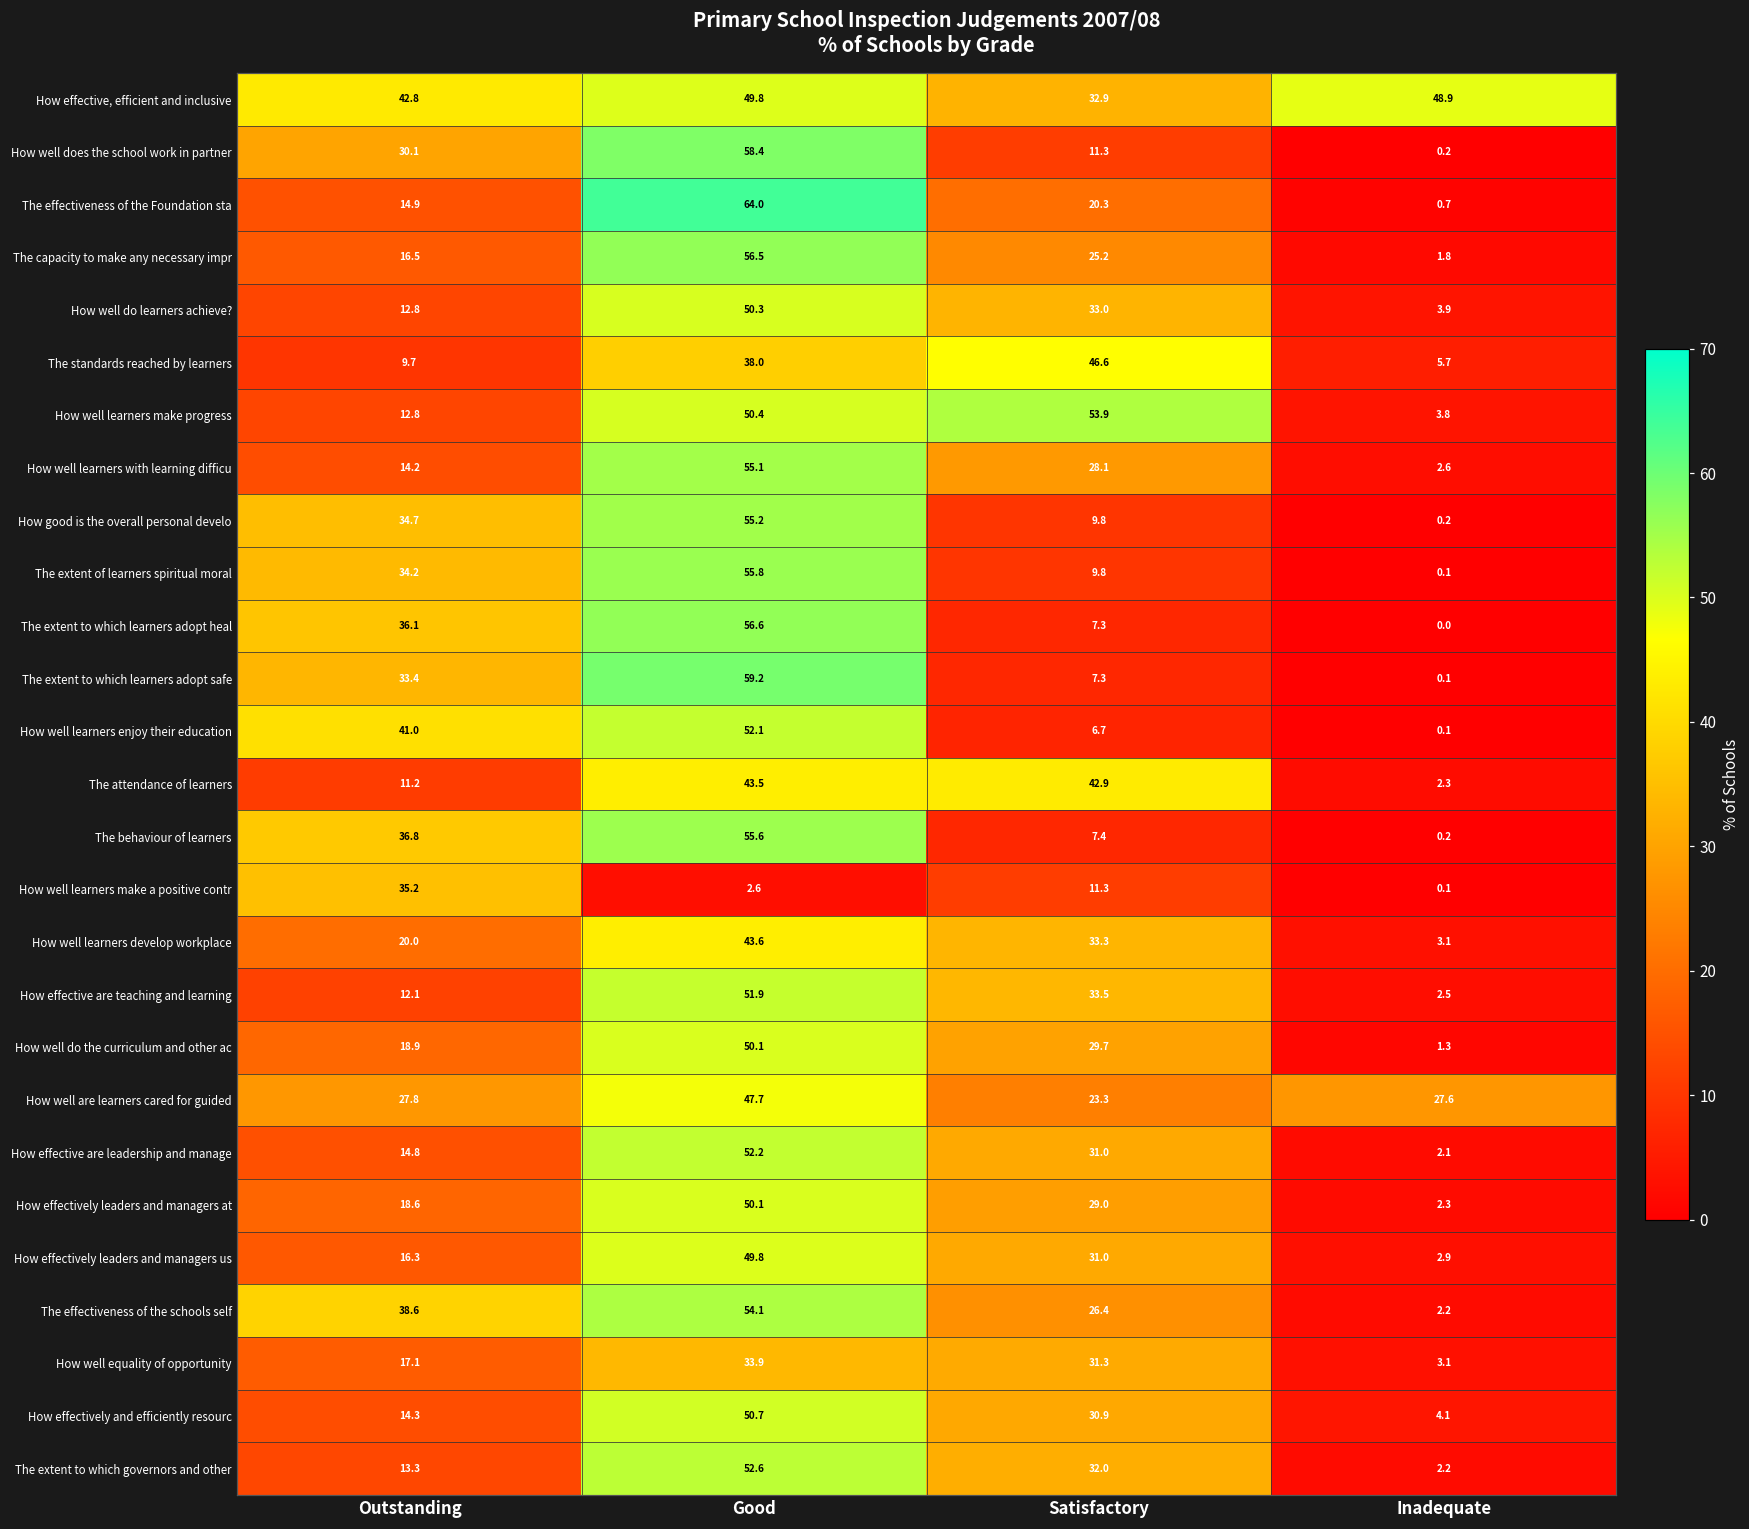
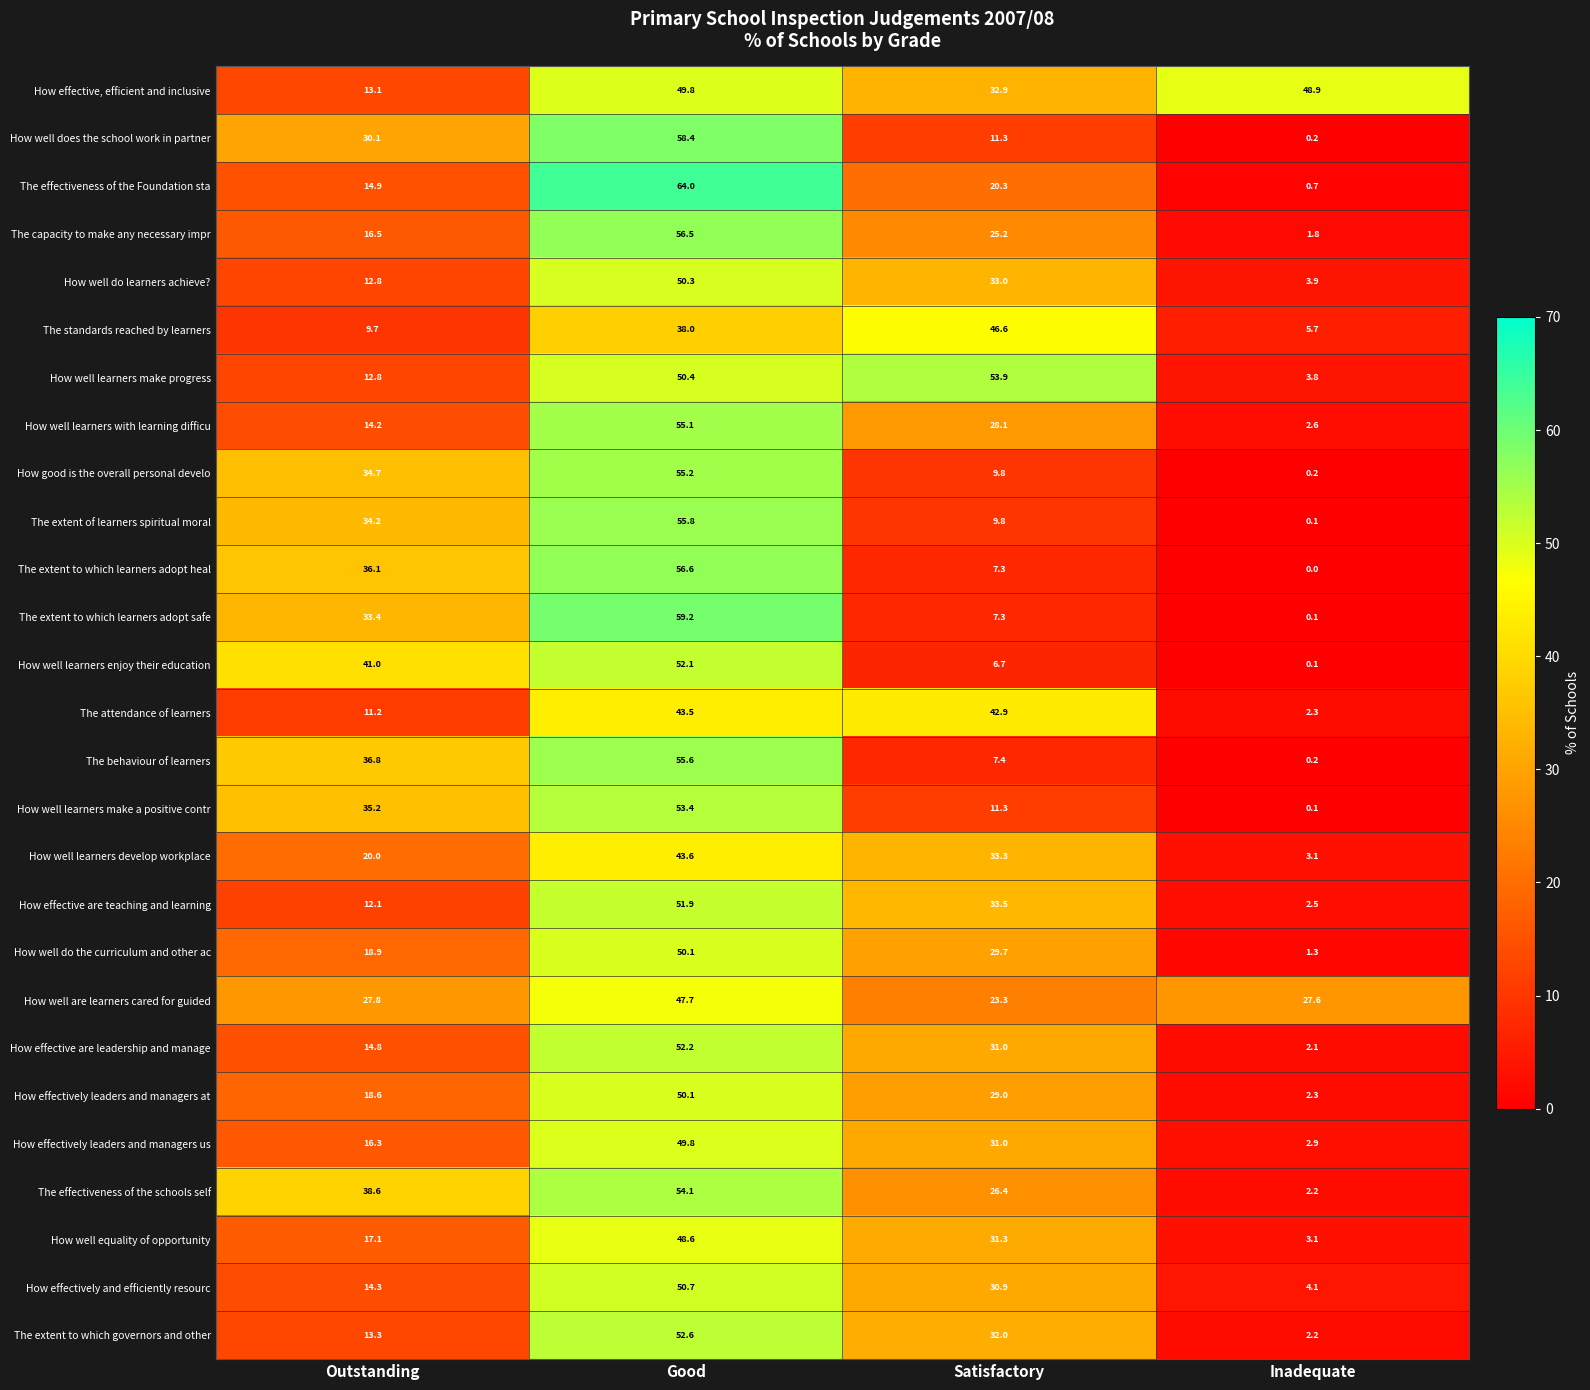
  {
    "How effective, efficient and inclusive": {
-     "Outstanding": 42.8,
+     "Outstanding": 13.1,
      "Good": 49.8,
      "Satisfactory": 32.9,
      "Inadequate": 48.9
    },
    "How well does the school work in partner": {
      "Outstanding": 30.1,
      "Good": 58.4,
      "Satisfactory": 11.3,
      "Inadequate": 0.2
    },
    "The effectiveness of the Foundation sta": {
      "Outstanding": 14.9,
      "Good": 64.0,
      "Satisfactory": 20.3,
      "Inadequate": 0.7
    },
    "The capacity to make any necessary impr": {
      "Outstanding": 16.5,
      "Good": 56.5,
      "Satisfactory": 25.2,
      "Inadequate": 1.8
    },
    "How well do learners achieve?": {
      "Outstanding": 12.8,
      "Good": 50.3,
      "Satisfactory": 33.0,
      "Inadequate": 3.9
    },
    "The standards reached by learners": {
      "Outstanding": 9.7,
      "Good": 38.0,
      "Satisfactory": 46.6,
      "Inadequate": 5.7
    },
    "How well learners make progress": {
      "Outstanding": 12.8,
      "Good": 50.4,
      "Satisfactory": 53.9,
      "Inadequate": 3.8
    },
    "How well learners with learning difficu": {
      "Outstanding": 14.2,
      "Good": 55.1,
      "Satisfactory": 28.1,
      "Inadequate": 2.6
    },
    "How good is the overall personal develo": {
      "Outstanding": 34.7,
      "Good": 55.2,
      "Satisfactory": 9.8,
      "Inadequate": 0.2
    },
    "The extent of learners spiritual moral": {
      "Outstanding": 34.2,
      "Good": 55.8,
      "Satisfactory": 9.8,
      "Inadequate": 0.1
    },
    "The extent to which learners adopt heal": {
      "Outstanding": 36.1,
      "Good": 56.6,
      "Satisfactory": 7.3,
      "Inadequate": 0.0
    },
    "The extent to which learners adopt safe": {
      "Outstanding": 33.4,
      "Good": 59.2,
      "Satisfactory": 7.3,
      "Inadequate": 0.1
    },
    "How well learners enjoy their education": {
      "Outstanding": 41.0,
      "Good": 52.1,
      "Satisfactory": 6.7,
      "Inadequate": 0.1
    },
    "The attendance of learners": {
      "Outstanding": 11.2,
      "Good": 43.5,
      "Satisfactory": 42.9,
      "Inadequate": 2.3
    },
    "The behaviour of learners": {
      "Outstanding": 36.8,
      "Good": 55.6,
      "Satisfactory": 7.4,
      "Inadequate": 0.2
    },
    "How well learners make a positive contr": {
      "Outstanding": 35.2,
-     "Good": 2.6,
+     "Good": 53.4,
      "Satisfactory": 11.3,
      "Inadequate": 0.1
    },
    "How well learners develop workplace": {
      "Outstanding": 20.0,
      "Good": 43.6,
      "Satisfactory": 33.3,
      "Inadequate": 3.1
    },
    "How effective are teaching and learning": {
      "Outstanding": 12.1,
      "Good": 51.9,
      "Satisfactory": 33.5,
      "Inadequate": 2.5
    },
    "How well do the curriculum and other ac": {
      "Outstanding": 18.9,
      "Good": 50.1,
      "Satisfactory": 29.7,
      "Inadequate": 1.3
    },
    "How well are learners cared for guided": {
      "Outstanding": 27.8,
      "Good": 47.7,
      "Satisfactory": 23.3,
      "Inadequate": 27.6
    },
    "How effective are leadership and manage": {
      "Outstanding": 14.8,
      "Good": 52.2,
      "Satisfactory": 31.0,
      "Inadequate": 2.1
    },
    "How effectively leaders and managers at": {
      "Outstanding": 18.6,
      "Good": 50.1,
      "Satisfactory": 29.0,
      "Inadequate": 2.3
    },
    "How effectively leaders and managers us": {
      "Outstanding": 16.3,
      "Good": 49.8,
      "Satisfactory": 31.0,
      "Inadequate": 2.9
    },
    "The effectiveness of the schools self": {
      "Outstanding": 38.6,
      "Good": 54.1,
      "Satisfactory": 26.4,
      "Inadequate": 2.2
    },
    "How well equality of opportunity": {
      "Outstanding": 17.1,
-     "Good": 33.9,
+     "Good": 48.6,
      "Satisfactory": 31.3,
      "Inadequate": 3.1
    },
    "How effectively and efficiently resourc": {
      "Outstanding": 14.3,
      "Good": 50.7,
      "Satisfactory": 30.9,
      "Inadequate": 4.1
    },
    "The extent to which governors and other": {
      "Outstanding": 13.3,
      "Good": 52.6,
      "Satisfactory": 32.0,
      "Inadequate": 2.2
    }
  }
